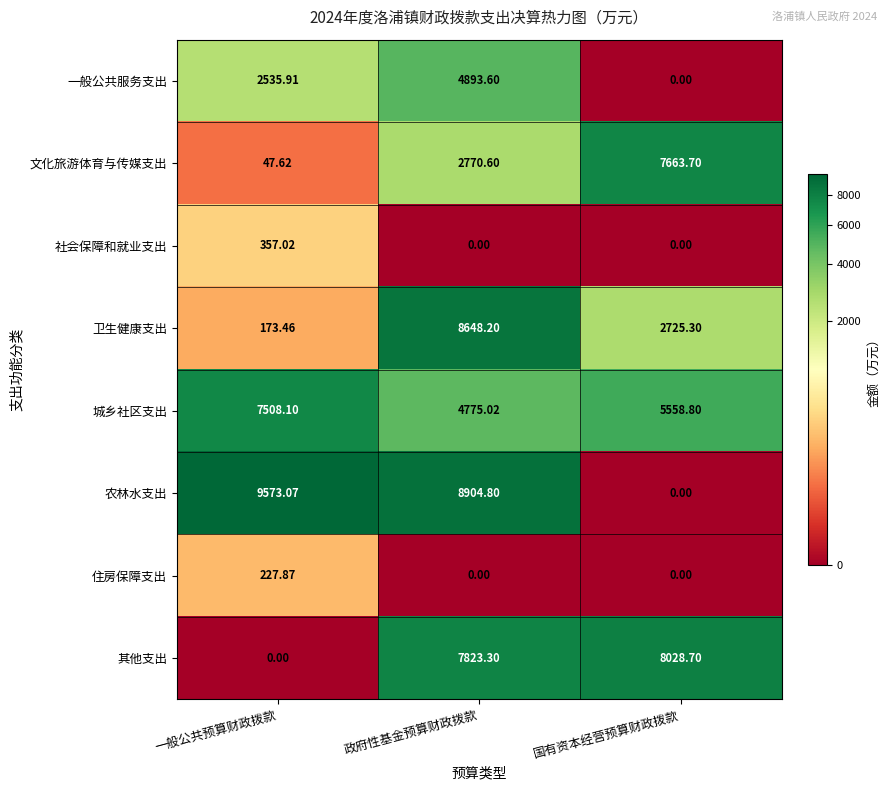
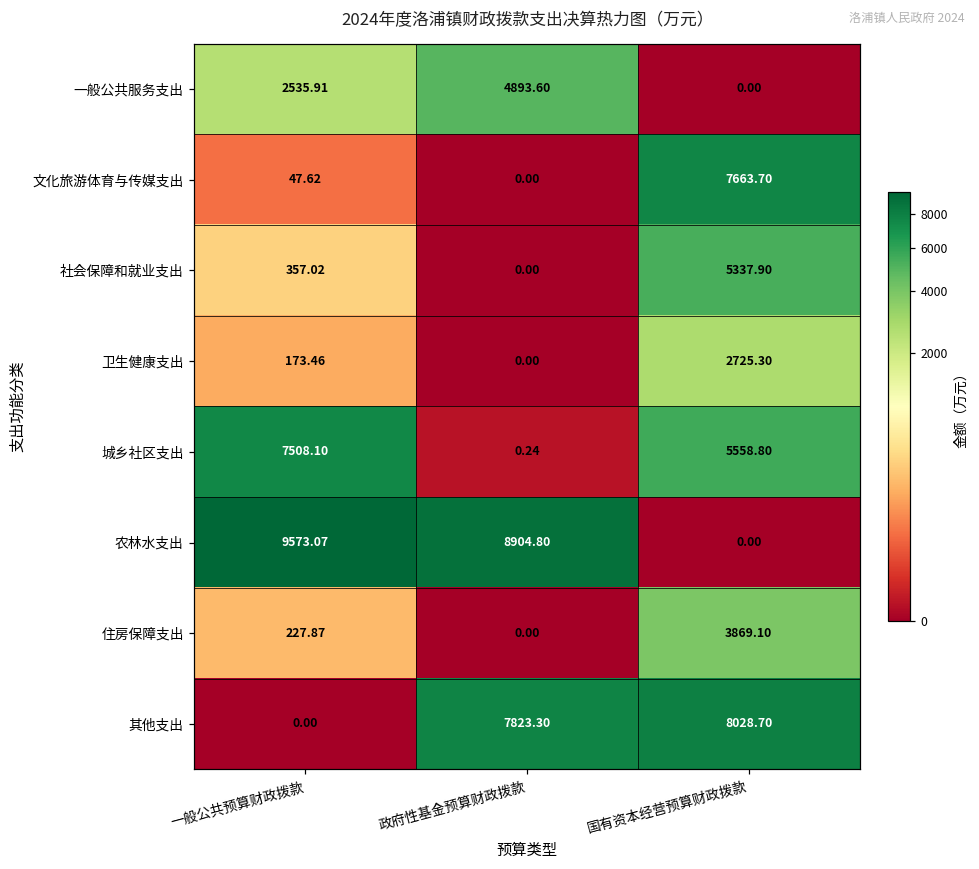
  {
    "一般公共服务支出": {
      "一般公共预算财政拨款": 2535.91,
      "政府性基金预算财政拨款": 4893.60,
      "国有资本经营预算财政拨款": 0.00
    },
    "文化旅游体育与传媒支出": {
      "一般公共预算财政拨款": 47.62,
-     "政府性基金预算财政拨款": 2770.60,
+     "政府性基金预算财政拨款": 0.00,
      "国有资本经营预算财政拨款": 7663.70
    },
    "社会保障和就业支出": {
      "一般公共预算财政拨款": 357.02,
      "政府性基金预算财政拨款": 0.00,
-     "国有资本经营预算财政拨款": 0.00
+     "国有资本经营预算财政拨款": 5337.90
    },
    "卫生健康支出": {
      "一般公共预算财政拨款": 173.46,
-     "政府性基金预算财政拨款": 8648.20,
+     "政府性基金预算财政拨款": 0.00,
      "国有资本经营预算财政拨款": 2725.30
    },
    "城乡社区支出": {
      "一般公共预算财政拨款": 7508.10,
-     "政府性基金预算财政拨款": 4775.02,
+     "政府性基金预算财政拨款": 0.24,
      "国有资本经营预算财政拨款": 5558.80
    },
    "农林水支出": {
      "一般公共预算财政拨款": 9573.07,
      "政府性基金预算财政拨款": 8904.80,
      "国有资本经营预算财政拨款": 0.00
    },
    "住房保障支出": {
      "一般公共预算财政拨款": 227.87,
      "政府性基金预算财政拨款": 0.00,
-     "国有资本经营预算财政拨款": 0.00
+     "国有资本经营预算财政拨款": 3869.10
    },
    "其他支出": {
      "一般公共预算财政拨款": 0.00,
      "政府性基金预算财政拨款": 7823.30,
      "国有资本经营预算财政拨款": 8028.70
    }
  }
